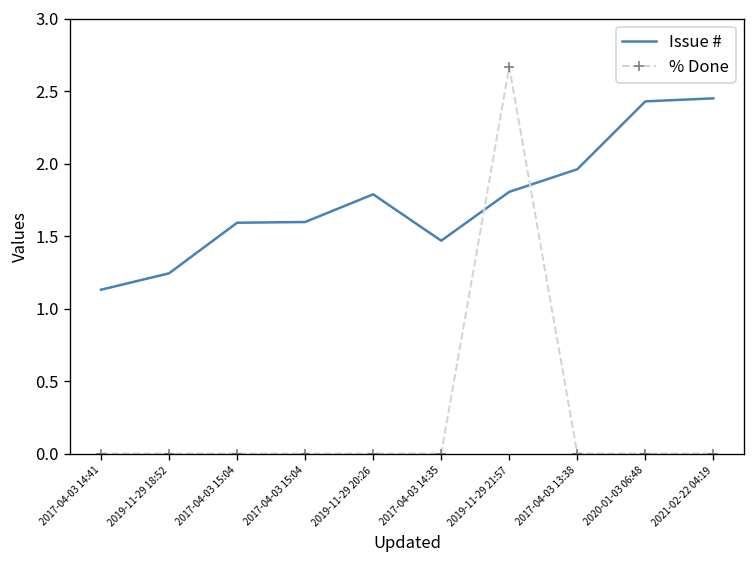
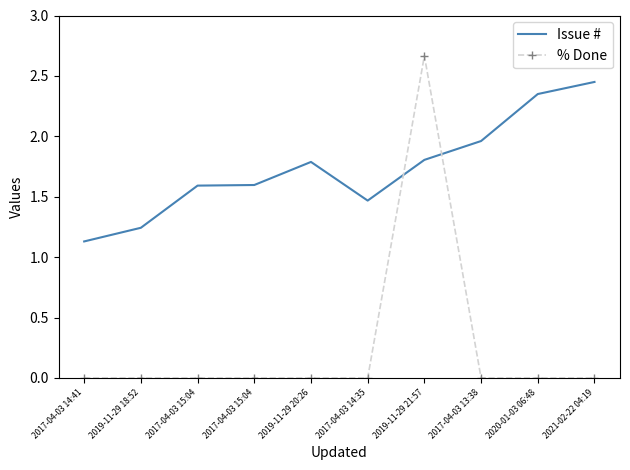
  {
    "Issue #": {
      "2017-04-03 14:41": 1.13,
      "2019-11-29 18:52": 1.24,
      "2019-11-29 20:26": 1.79,
      "2017-04-03 14:35": 1.47,
      "2019-11-29 21:57": 1.81,
      "2017-04-03 13:38": 1.96,
-     "2020-01-03 06:48": 2.43,
+     "2020-01-03 06:48": 2.35,
      "2021-02-22 04:19": 2.45
    },
    "% Done": {
      "2017-04-03 14:41": 0.00,
      "2019-11-29 18:52": 0.00,
      "2019-11-29 20:26": 0.00,
      "2017-04-03 14:35": 0.00,
      "2019-11-29 21:57": 2.67,
      "2017-04-03 13:38": 0.00,
      "2020-01-03 06:48": 0.00,
      "2021-02-22 04:19": 0.00
    }
  }
